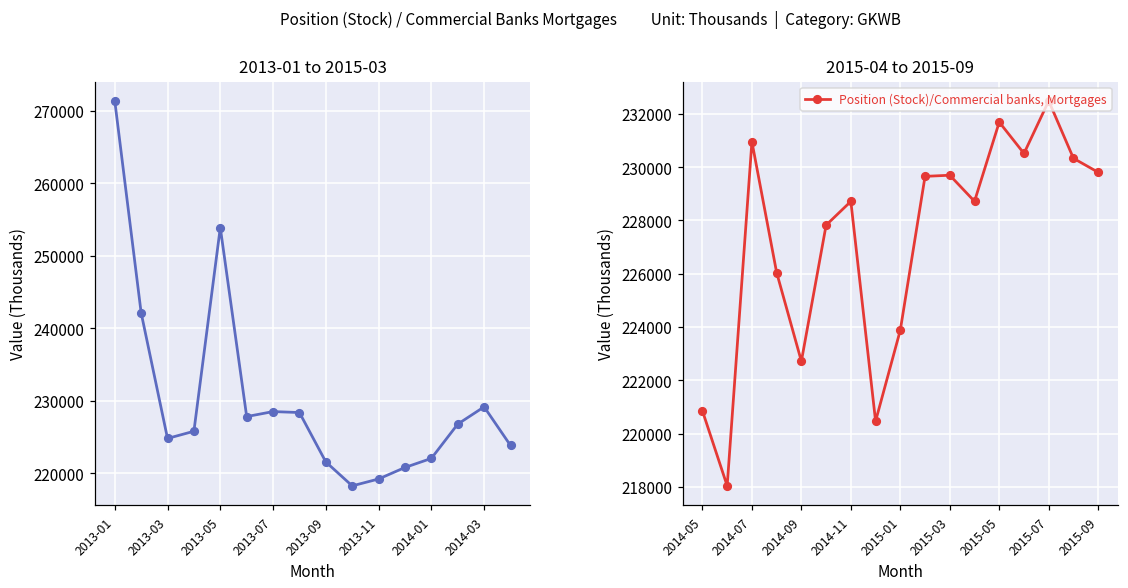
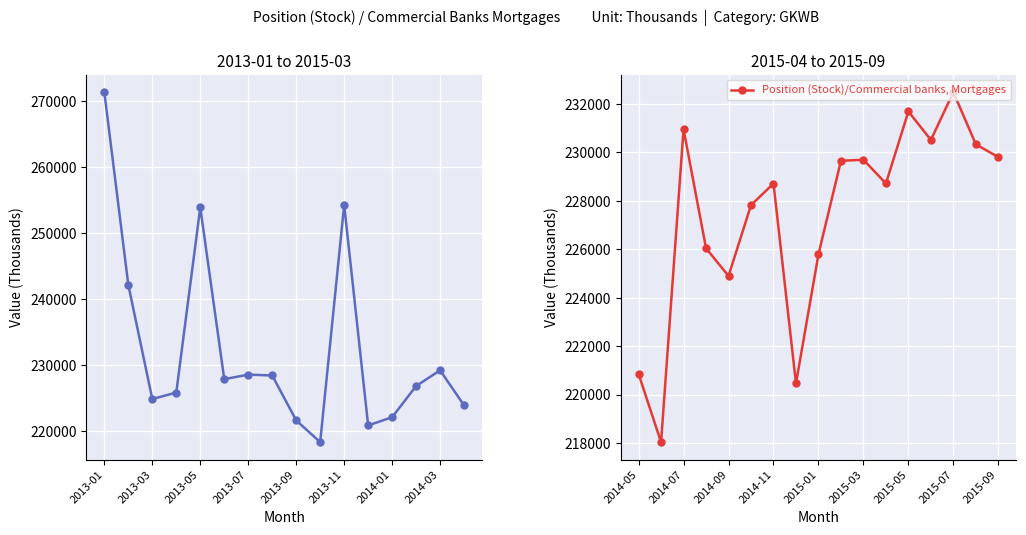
  {
    "2013-01 to 2015-03": {
      "2013-01": 271000,
      "2013-03": 225000,
      "2013-05": 254000,
      "2013-07": 229000,
      "2013-09": 222000,
-     "2013-11": 219000,
+     "2013-11": 254000,
      "2014-01": 222000,
      "2014-03": 229000
    },
    "2015-04 to 2015-09": {
      "2014-05": 220900,
      "2014-07": 231000,
-     "2014-09": 222700,
+     "2014-09": 224900,
      "2014-11": 228700,
-     "2015-01": 223900,
+     "2015-01": 225800,
      "2015-03": 229700,
      "2015-05": 231700,
      "2015-09": 229800
    }
  }
